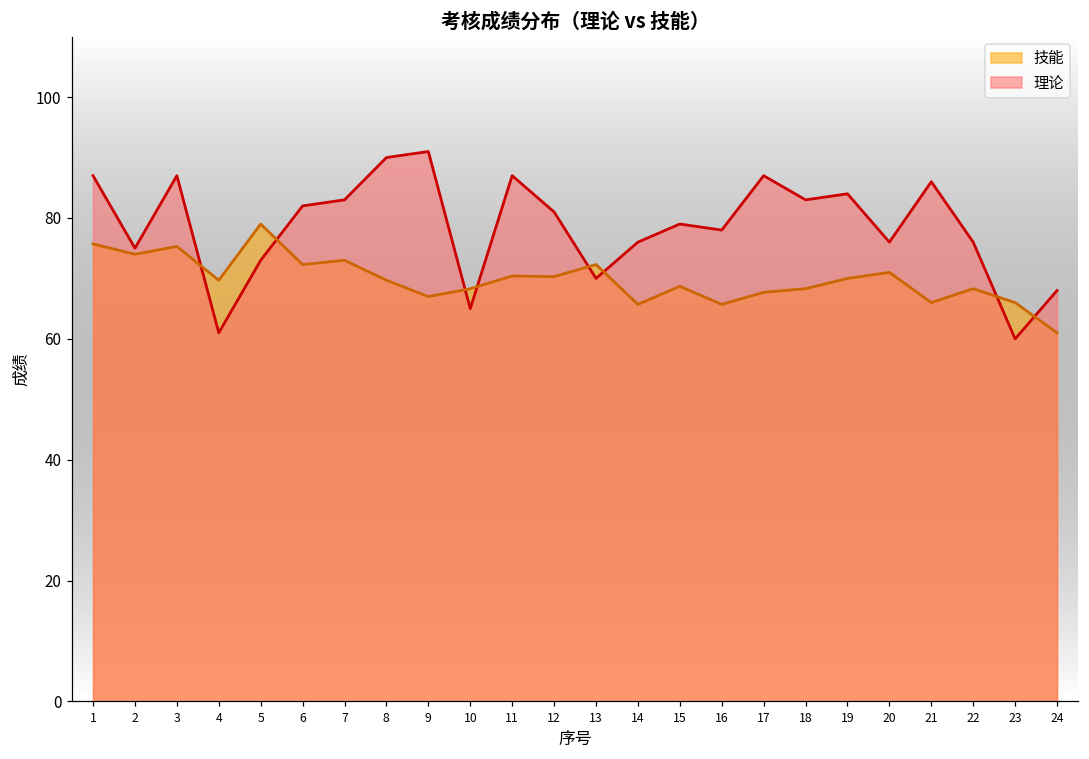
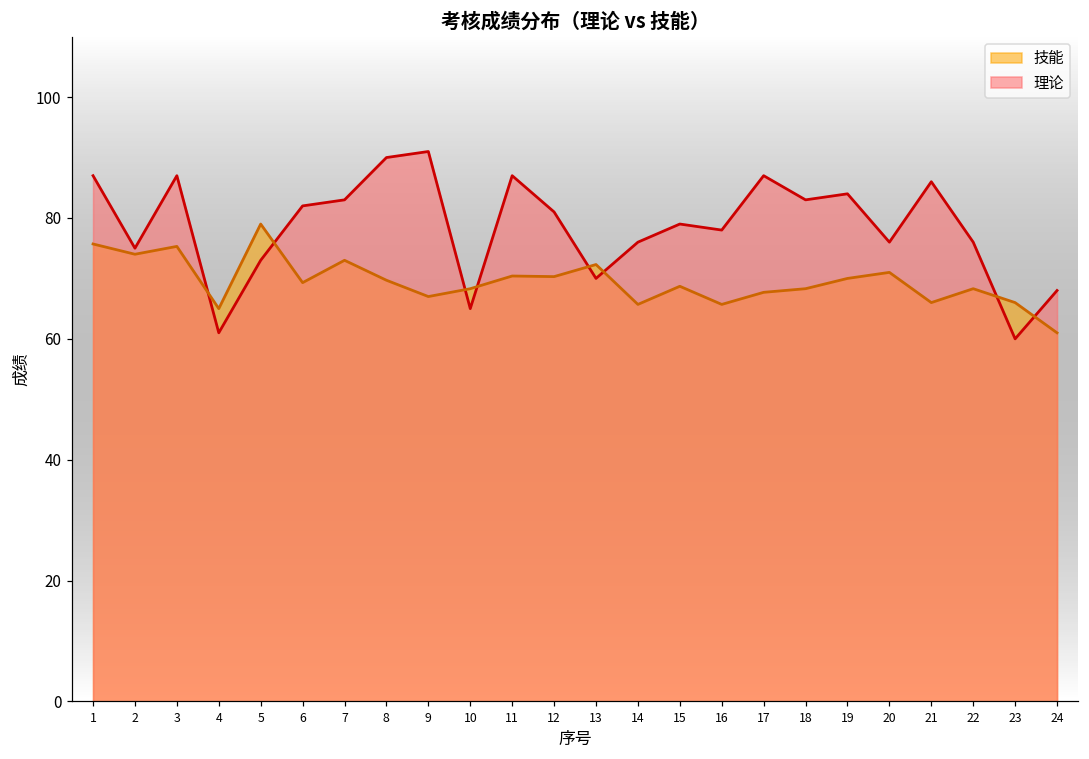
  {
    "技能": {
      "1": 76,
      "2": 74,
      "3": 75,
-     "4": 70,
+     "4": 65,
      "5": 79,
-     "6": 72,
+     "6": 69,
      "7": 73,
      "8": 70,
      "9": 67,
      "10": 68,
      "11": 70,
      "12": 70,
      "13": 72,
      "14": 66,
      "15": 69,
      "16": 66,
      "17": 68,
      "18": 68,
      "19": 70,
      "20": 71,
      "21": 66,
      "22": 68,
      "23": 66,
      "24": 61
    },
    "理论": {
      "1": 87,
      "2": 75,
      "3": 87,
      "4": 61,
      "5": 73,
      "6": 82,
      "7": 83,
      "8": 90,
      "9": 91,
      "10": 65,
      "11": 87,
      "12": 81,
      "13": 70,
      "14": 76,
      "15": 79,
      "16": 78,
      "17": 87,
      "18": 83,
      "19": 84,
      "20": 76,
      "21": 86,
      "22": 76,
      "23": 60,
      "24": 68
    }
  }
